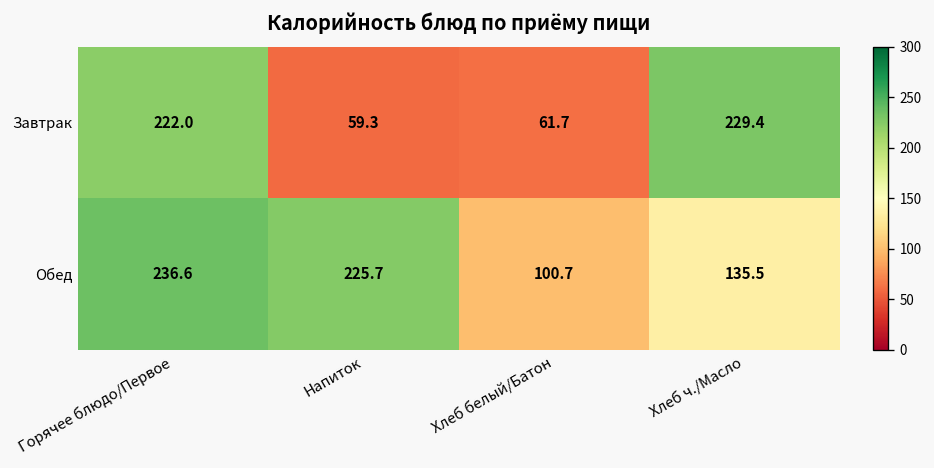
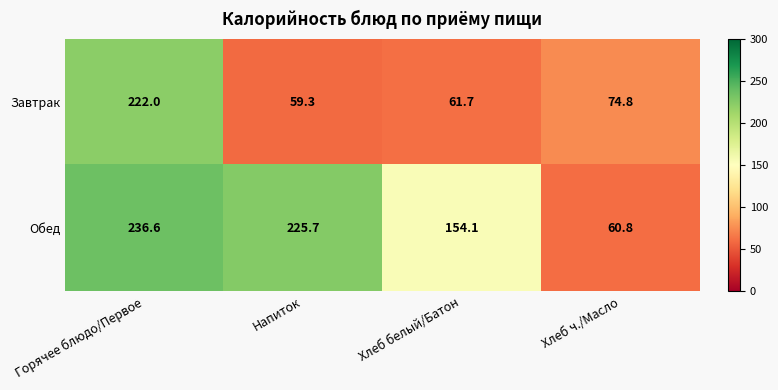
  {
    "Завтрак": {
      "Горячее блюдо/Первое": 222.0,
      "Напиток": 59.3,
      "Хлеб белый/Батон": 61.7,
-     "Хлеб ч./Масло": 229.4
+     "Хлеб ч./Масло": 74.8
    },
    "Обед": {
      "Горячее блюдо/Первое": 236.6,
      "Напиток": 225.7,
-     "Хлеб белый/Батон": 100.7,
-     "Хлеб ч./Масло": 135.5
+     "Хлеб белый/Батон": 154.1,
+     "Хлеб ч./Масло": 60.8
    }
  }
